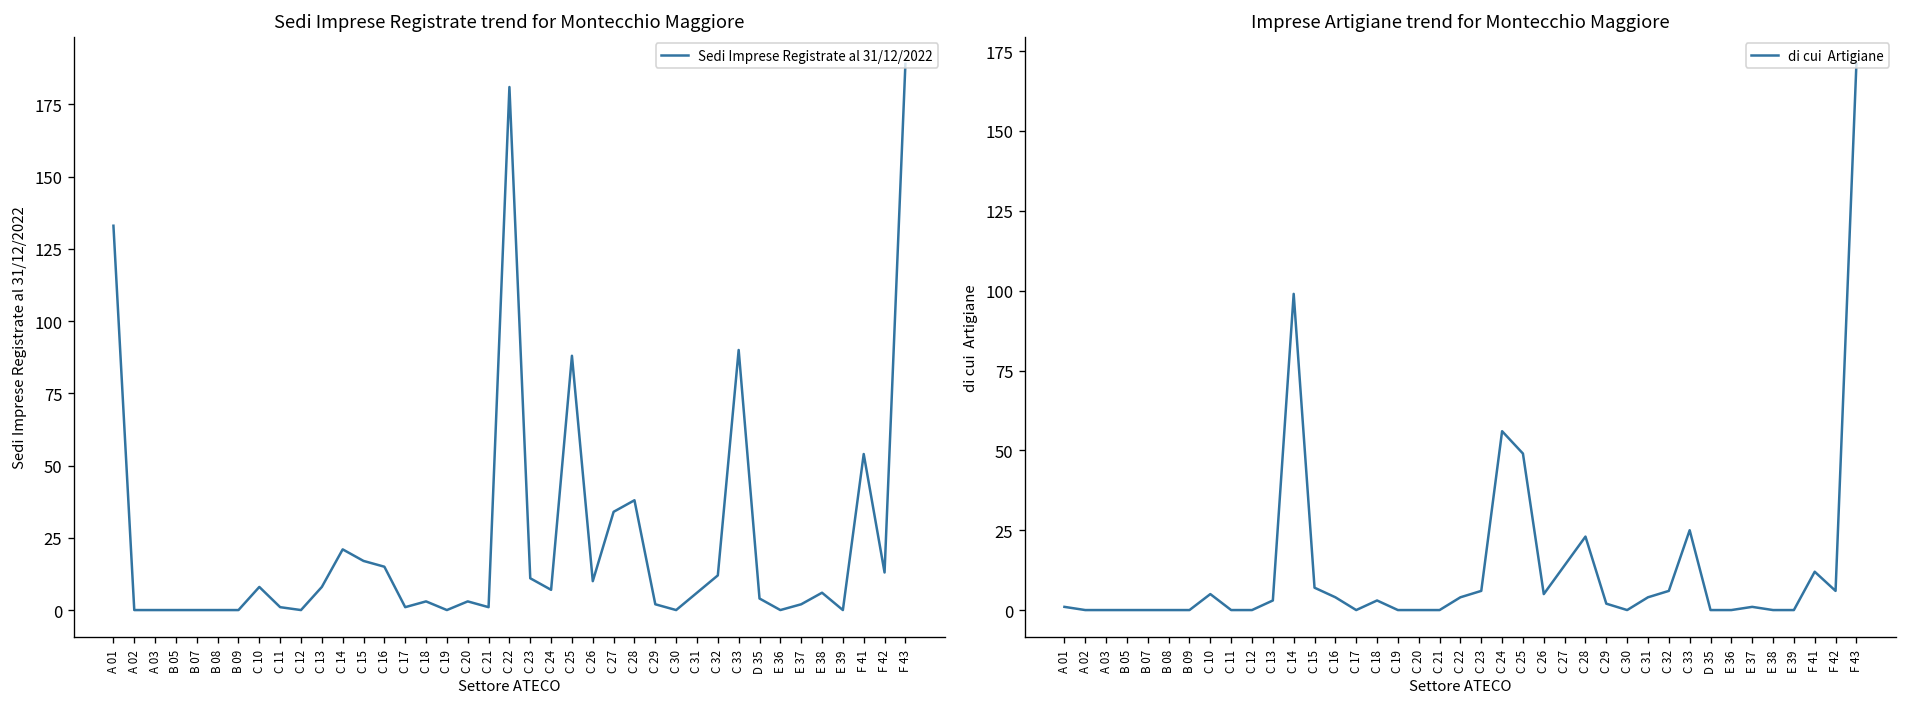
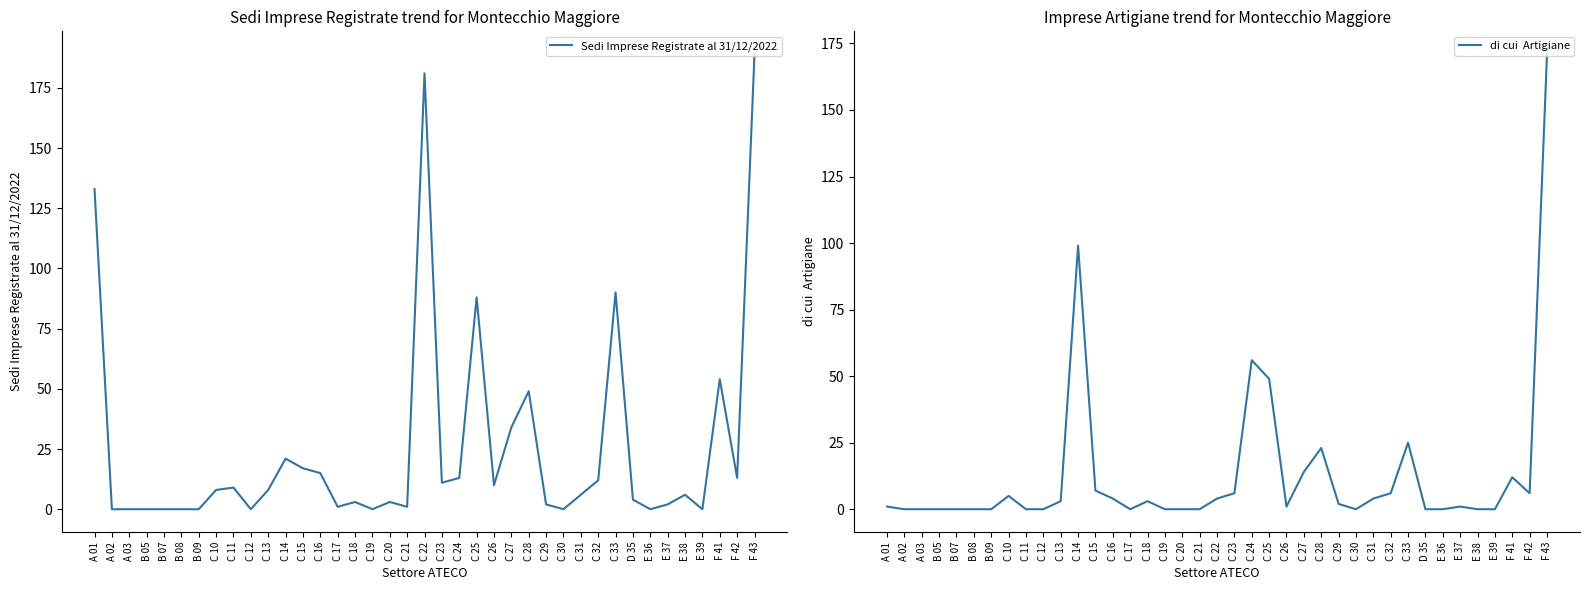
  {
    "Sedi Imprese Registrate trend for Montecchio Maggiore": {
      "A 01": 133,
      "A 02": 0,
      "A 03": 0,
      "B 05": 0,
      "B 07": 0,
      "B 08": 0,
      "B 09": 0,
      "C 10": 8,
-     "C 11": 1,
+     "C 11": 9,
      "C 12": 0,
      "C 13": 8,
      "C 14": 21,
      "C 15": 17,
      "C 16": 15,
      "C 17": 1,
      "C 18": 3,
      "C 19": 0,
      "C 20": 3,
      "C 21": 1,
      "C 22": 181,
      "C 23": 11,
-     "C 24": 7,
+     "C 24": 13,
      "C 25": 88,
      "C 26": 10,
      "C 27": 34,
-     "C 28": 38,
+     "C 28": 49,
      "C 29": 2,
      "C 30": 0,
      "C 31": 6,
      "C 32": 12,
      "C 33": 90,
      "D 35": 4,
      "E 36": 0,
      "E 37": 2,
      "E 38": 6,
      "E 39": 0,
      "F 41": 54,
      "F 42": 13
    },
    "Imprese Artigiane trend for Montecchio Maggiore": {
      "A 01": 1,
      "A 02": 0,
      "A 03": 0,
      "B 05": 0,
      "B 07": 0,
      "B 08": 0,
      "B 09": 0,
      "C 10": 5,
      "C 11": 0,
      "C 12": 0,
      "C 13": 3,
      "C 14": 99,
      "C 15": 7,
      "C 16": 4,
      "C 17": 0,
      "C 18": 3,
      "C 19": 0,
      "C 20": 0,
      "C 21": 0,
      "C 22": 4,
      "C 23": 6,
      "C 24": 56,
      "C 25": 49,
-     "C 26": 5,
+     "C 26": 1,
      "C 27": 14,
      "C 28": 23,
      "C 29": 2,
      "C 30": 0,
      "C 31": 4,
      "C 32": 6,
      "C 33": 25,
      "D 35": 0,
      "E 36": 0,
      "E 37": 1,
      "E 38": 0,
      "E 39": 0,
      "F 41": 12,
      "F 42": 6
    }
  }
